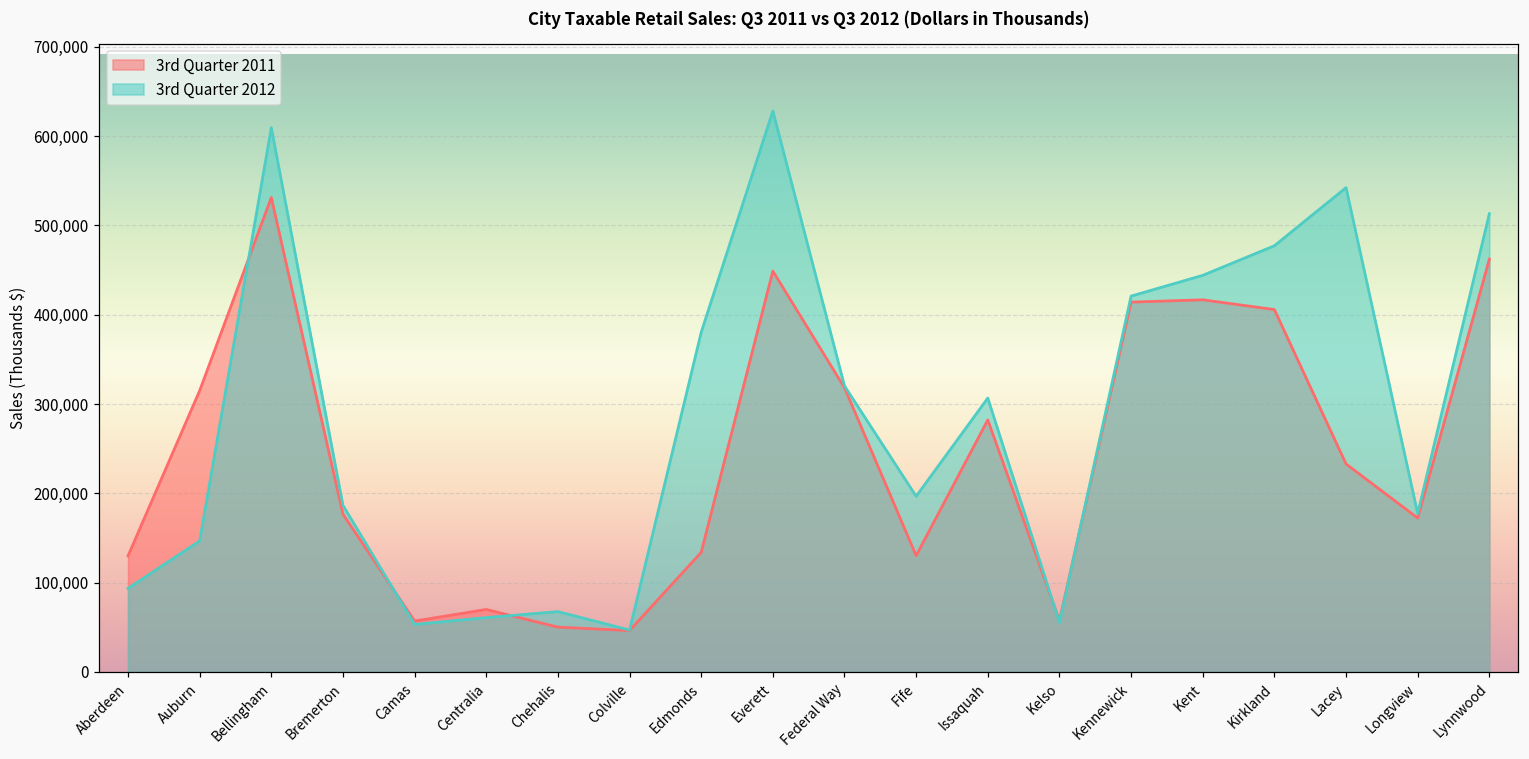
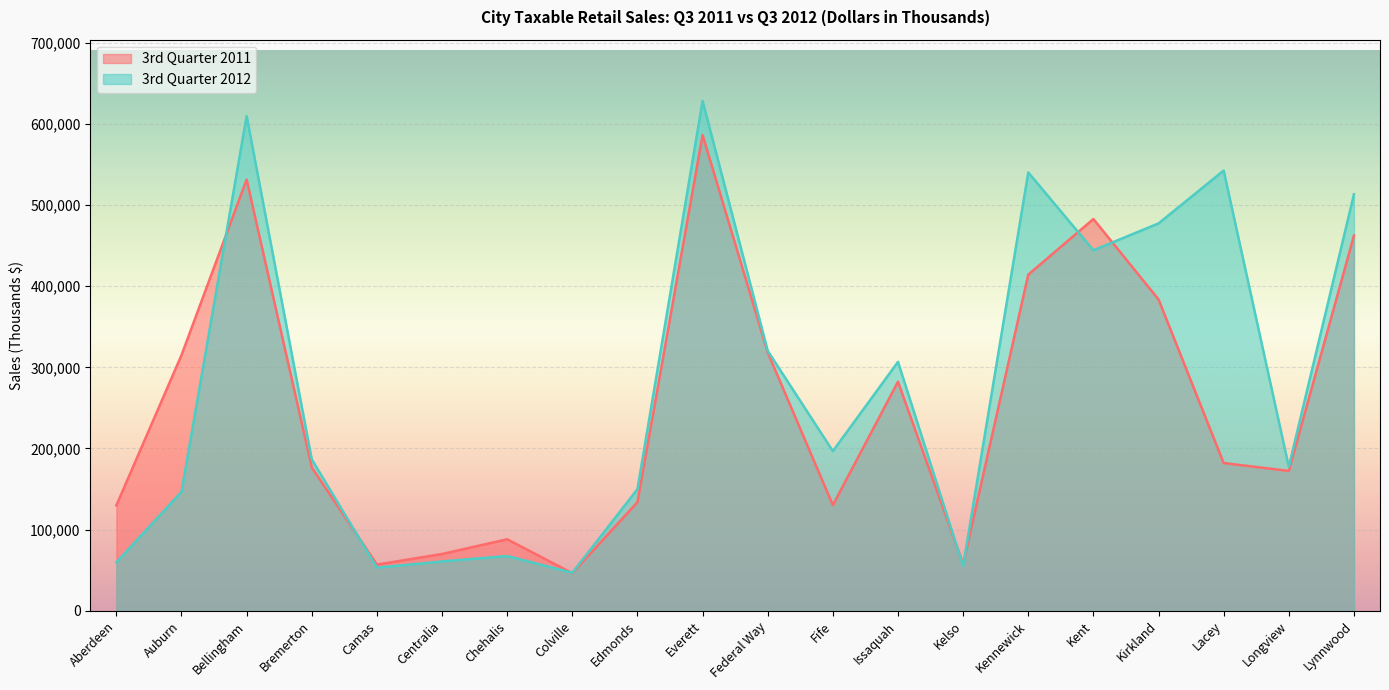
  {
    "3rd Quarter 2011": {
      "Aberdeen": "130,000",
      "Auburn": "320,000",
      "Bellingham": "530,000",
      "Bremerton": "180,000",
      "Camas": "60,000",
      "Centralia": "70,000",
-     "Chehalis": "50,000",
+     "Chehalis": "90,000",
      "Edmonds": "130,000",
-     "Everett": "450,000",
+     "Everett": "590,000",
      "Fife": "130,000",
      "Issaquah": "280,000",
      "Kennewick": "410,000",
-     "Kent": "420,000",
-     "Kirkland": "410,000",
-     "Lacey": "230,000",
+     "Kent": "480,000",
+     "Kirkland": "380,000",
+     "Lacey": "180,000",
      "Longview": "170,000",
      "Lynnwood": "460,000"
    },
    "3rd Quarter 2012": {
-     "Aberdeen": "90,000",
+     "Aberdeen": "60,000",
      "Auburn": "150,000",
      "Bellingham": "610,000",
      "Bremerton": "190,000",
      "Camas": "50,000",
      "Centralia": "60,000",
      "Chehalis": "70,000",
-     "Edmonds": "380,000",
+     "Edmonds": "150,000",
      "Everett": "630,000",
      "Fife": "200,000",
      "Issaquah": "310,000",
-     "Kennewick": "420,000",
+     "Kennewick": "540,000",
      "Kent": "440,000",
      "Kirkland": "480,000",
      "Lacey": "540,000",
      "Longview": "180,000",
      "Lynnwood": "510,000"
    }
  }
